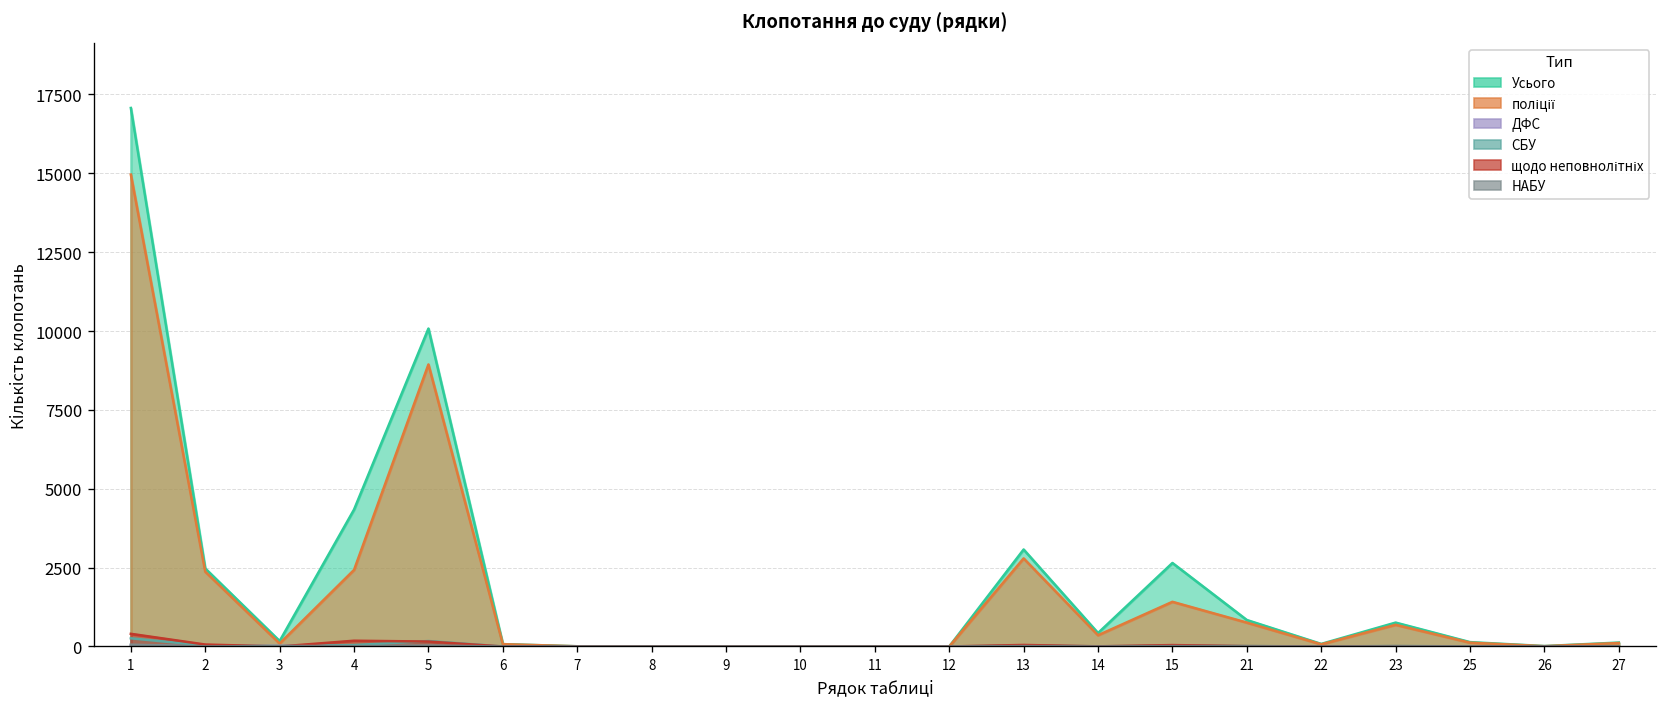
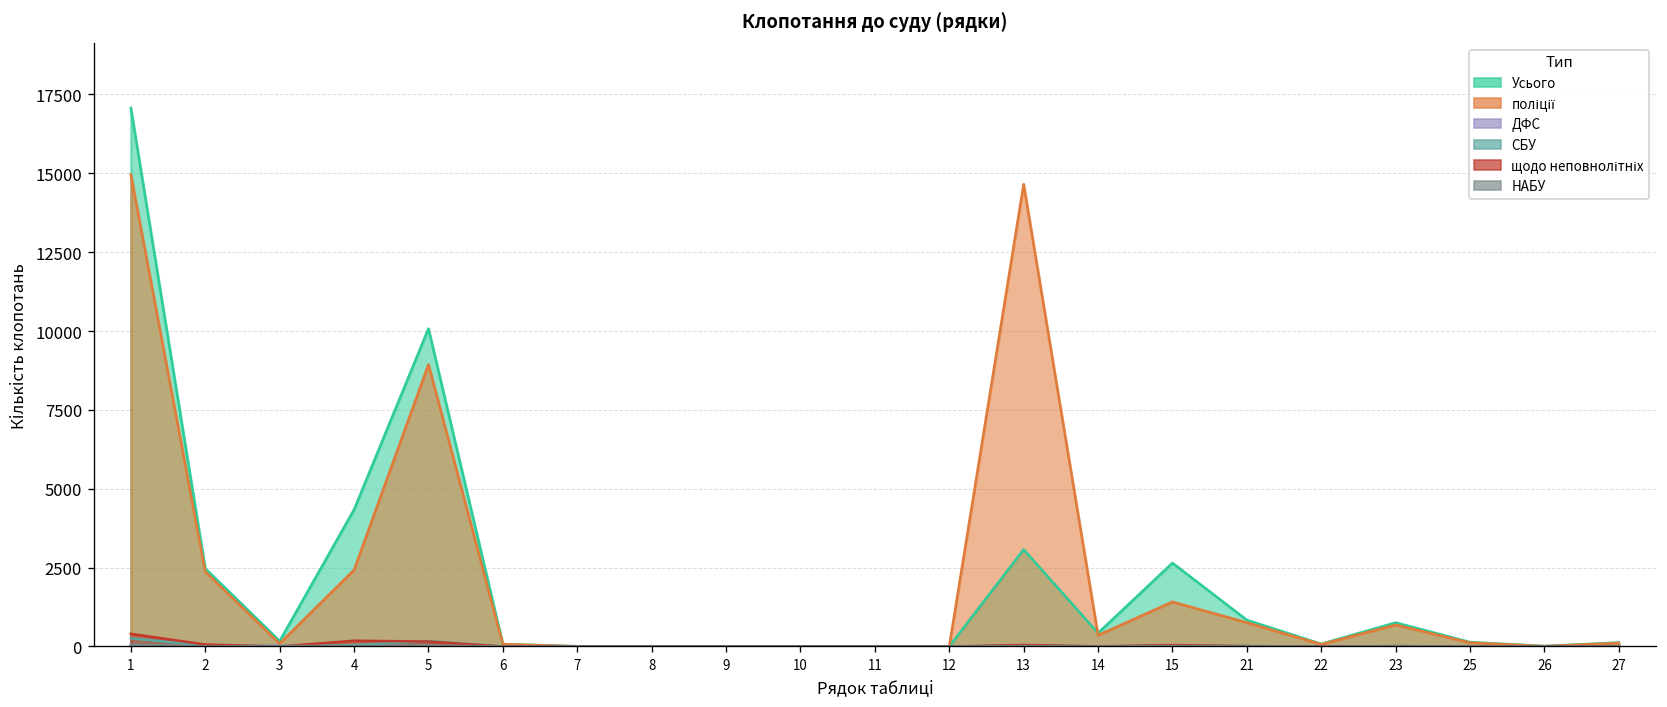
  {
    "поліції": {
      "1": 15000,
      "2": 2400,
      "4": 2400,
      "5": 8900,
-     "13": 2800,
+     "13": 14700,
      "15": 1400
    },
    "щодо неповнолітніх": {
      "1": 400,
      "4": 200
    }
  }
